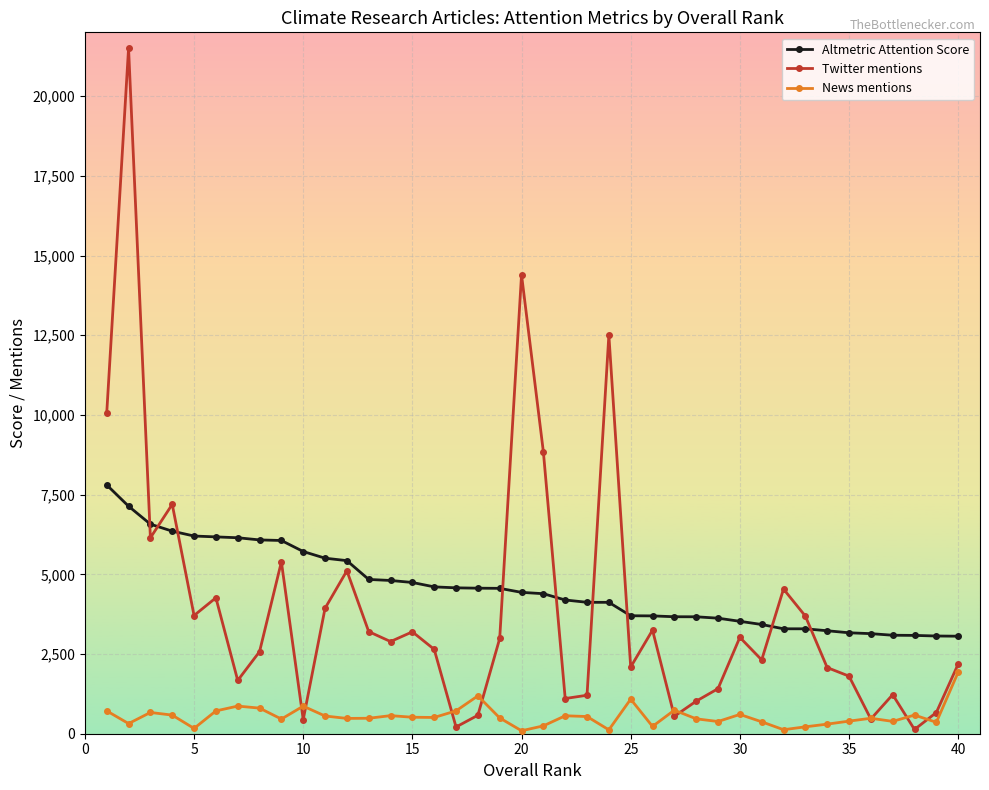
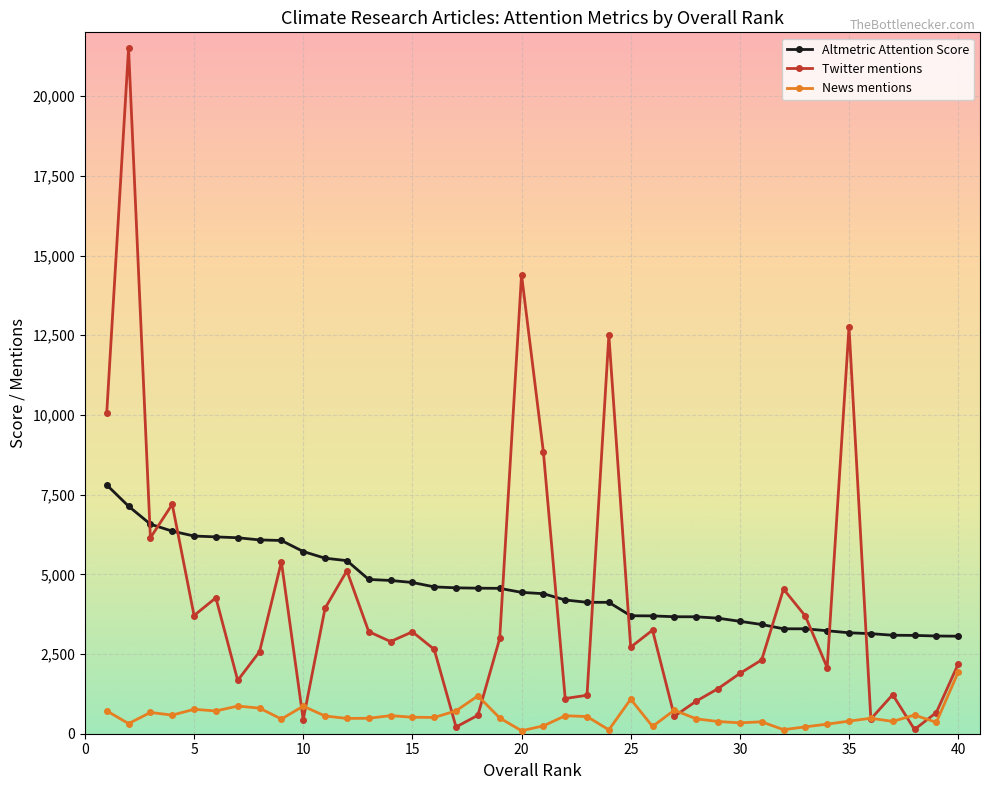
  {
    "Altmetric Attention Score": {
      "5": "6,200",
      "10": "5,700",
      "15": "4,700",
      "20": "4,400",
      "25": "3,700",
      "30": "3,500",
      "35": "3,200",
      "40": "3,100"
    },
    "Twitter mentions": {
      "5": "3,700",
      "10": "400",
      "15": "3,200",
      "20": "14,400",
-     "25": "2,100",
-     "30": "3,000",
-     "35": "1,800",
+     "25": "2,700",
+     "30": "1,900",
+     "35": "12,800",
      "40": "2,200"
    },
    "News mentions": {
-     "5": "200",
+     "5": "800",
      "10": "900",
      "15": "500",
      "20": "100",
      "25": "1,100",
-     "30": "600",
+     "30": "300",
      "35": "400",
      "40": "1,900"
    }
  }
